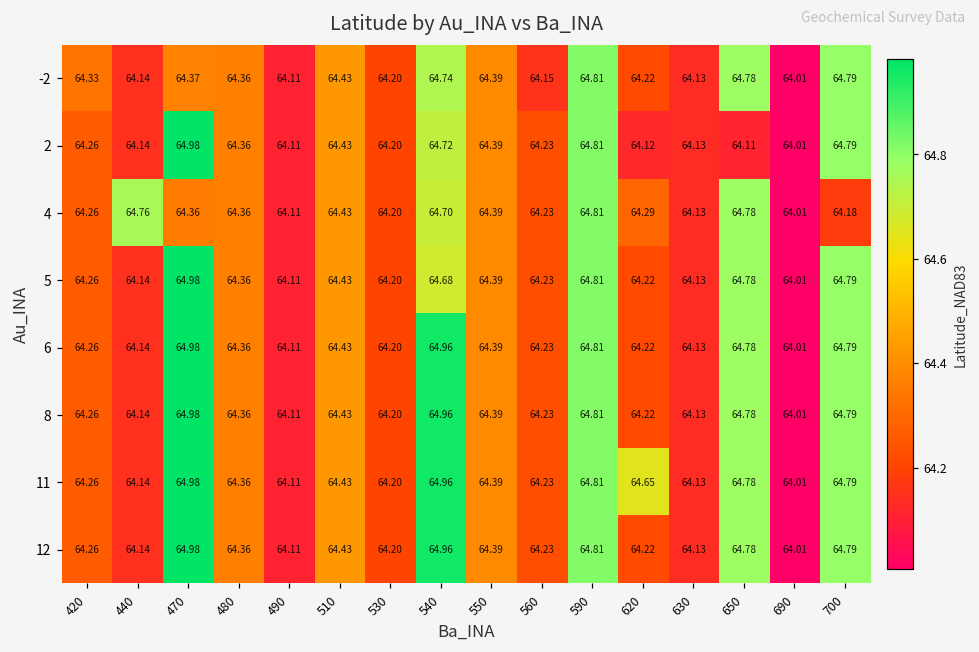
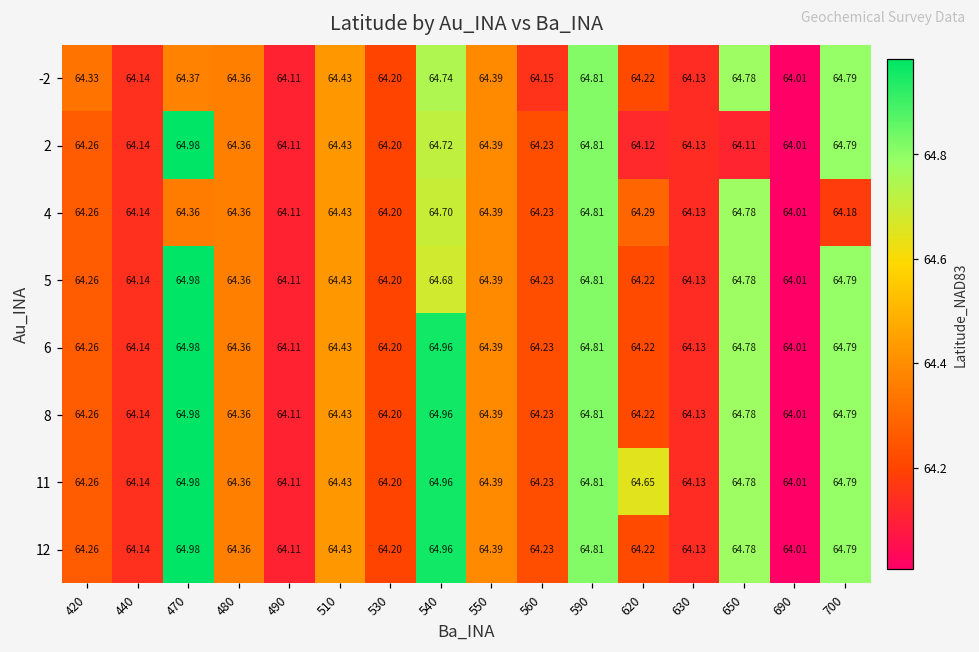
  {
    "-2": {
      "420": 64.33,
      "440": 64.14,
      "470": 64.37,
      "480": 64.36,
      "490": 64.11,
      "510": 64.43,
      "530": 64.20,
      "540": 64.74,
      "550": 64.39,
      "560": 64.15,
      "590": 64.81,
      "620": 64.22,
      "630": 64.13,
      "650": 64.78,
      "690": 64.01,
      "700": 64.79
    },
    "2": {
      "420": 64.26,
      "440": 64.14,
      "470": 64.98,
      "480": 64.36,
      "490": 64.11,
      "510": 64.43,
      "530": 64.20,
      "540": 64.72,
      "550": 64.39,
      "560": 64.23,
      "590": 64.81,
      "620": 64.12,
      "630": 64.13,
      "650": 64.11,
      "690": 64.01,
      "700": 64.79
    },
    "4": {
      "420": 64.26,
-     "440": 64.76,
+     "440": 64.14,
      "470": 64.36,
      "480": 64.36,
      "490": 64.11,
      "510": 64.43,
      "530": 64.20,
      "540": 64.70,
      "550": 64.39,
      "560": 64.23,
      "590": 64.81,
      "620": 64.29,
      "630": 64.13,
      "650": 64.78,
      "690": 64.01,
      "700": 64.18
    },
    "5": {
      "420": 64.26,
      "440": 64.14,
      "470": 64.98,
      "480": 64.36,
      "490": 64.11,
      "510": 64.43,
      "530": 64.20,
      "540": 64.68,
      "550": 64.39,
      "560": 64.23,
      "590": 64.81,
      "620": 64.22,
      "630": 64.13,
      "650": 64.78,
      "690": 64.01,
      "700": 64.79
    },
    "6": {
      "420": 64.26,
      "440": 64.14,
      "470": 64.98,
      "480": 64.36,
      "490": 64.11,
      "510": 64.43,
      "530": 64.20,
      "540": 64.96,
      "550": 64.39,
      "560": 64.23,
      "590": 64.81,
      "620": 64.22,
      "630": 64.13,
      "650": 64.78,
      "690": 64.01,
      "700": 64.79
    },
    "8": {
      "420": 64.26,
      "440": 64.14,
      "470": 64.98,
      "480": 64.36,
      "490": 64.11,
      "510": 64.43,
      "530": 64.20,
      "540": 64.96,
      "550": 64.39,
      "560": 64.23,
      "590": 64.81,
      "620": 64.22,
      "630": 64.13,
      "650": 64.78,
      "690": 64.01,
      "700": 64.79
    },
    "11": {
      "420": 64.26,
      "440": 64.14,
      "470": 64.98,
      "480": 64.36,
      "490": 64.11,
      "510": 64.43,
      "530": 64.20,
      "540": 64.96,
      "550": 64.39,
      "560": 64.23,
      "590": 64.81,
      "620": 64.65,
      "630": 64.13,
      "650": 64.78,
      "690": 64.01,
      "700": 64.79
    },
    "12": {
      "420": 64.26,
      "440": 64.14,
      "470": 64.98,
      "480": 64.36,
      "490": 64.11,
      "510": 64.43,
      "530": 64.20,
      "540": 64.96,
      "550": 64.39,
      "560": 64.23,
      "590": 64.81,
      "620": 64.22,
      "630": 64.13,
      "650": 64.78,
      "690": 64.01,
      "700": 64.79
    }
  }
